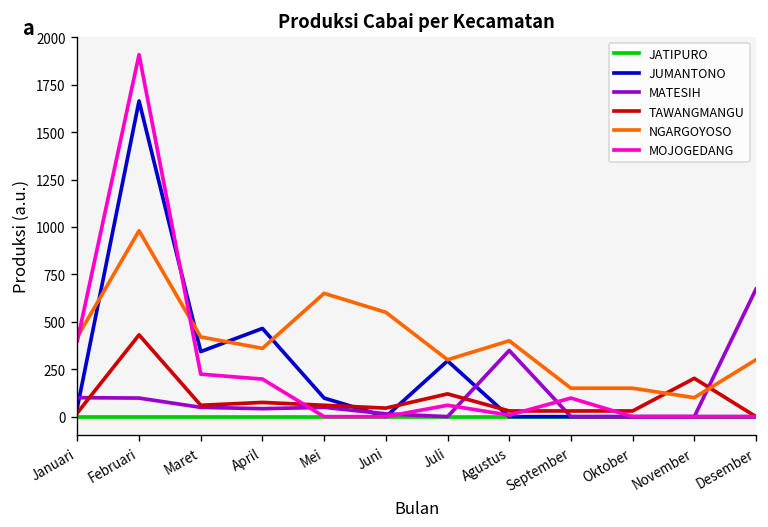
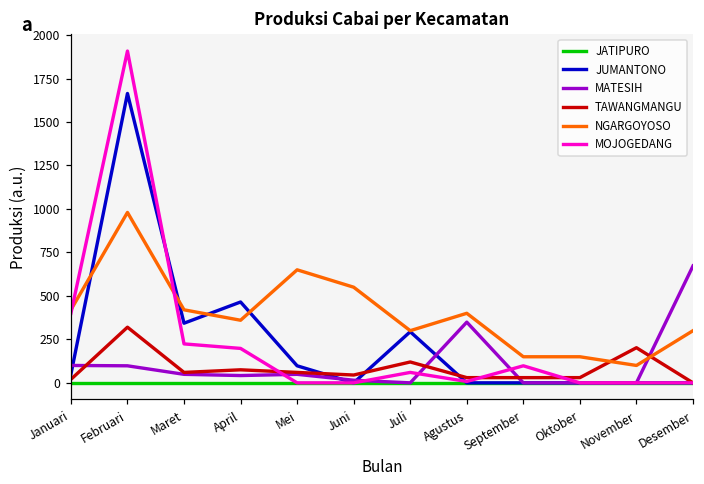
  {
    "JATIPURO": {
      "Januari": 0,
      "Februari": 0,
      "Maret": 0,
      "April": 0
    },
    "JUMANTONO": {
      "Januari": 50,
      "Februari": 1660,
      "Maret": 340,
      "April": 470,
      "Mei": 100
    },
    "MATESIH": {
      "Januari": 100,
      "Februari": 100,
      "April": 40,
      "Agustus": 350,
      "Desember": 670
    },
    "TAWANGMANGU": {
      "Januari": 20,
-     "Februari": 430,
+     "Februari": 320,
      "April": 80,
      "Juni": 50,
      "Juli": 120,
      "Agustus": 30,
      "September": 30,
      "Oktober": 30,
      "November": 200
    },
    "NGARGOYOSO": {
      "Januari": 420,
      "Februari": 980,
      "Maret": 420,
      "April": 360,
      "Mei": 650,
      "Juni": 550,
      "Agustus": 400,
      "September": 150,
      "Oktober": 150,
      "November": 100,
      "Desember": 300
    },
    "MOJOGEDANG": {
      "Januari": 400,
      "Februari": 1910,
      "Maret": 220,
      "April": 200,
      "Juli": 60,
      "September": 100
    }
  }
